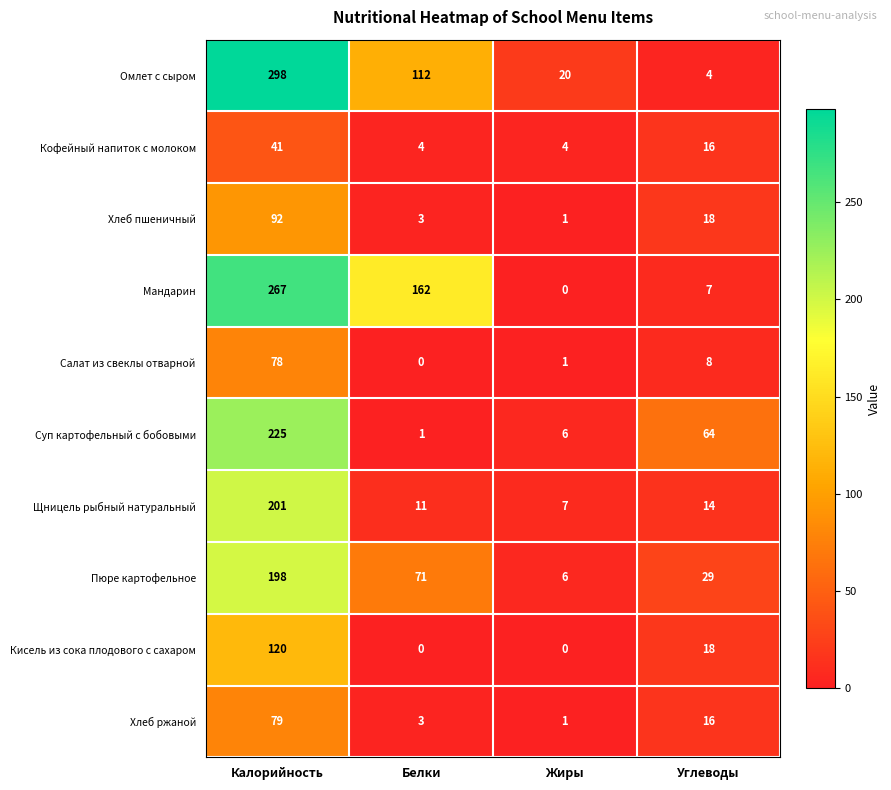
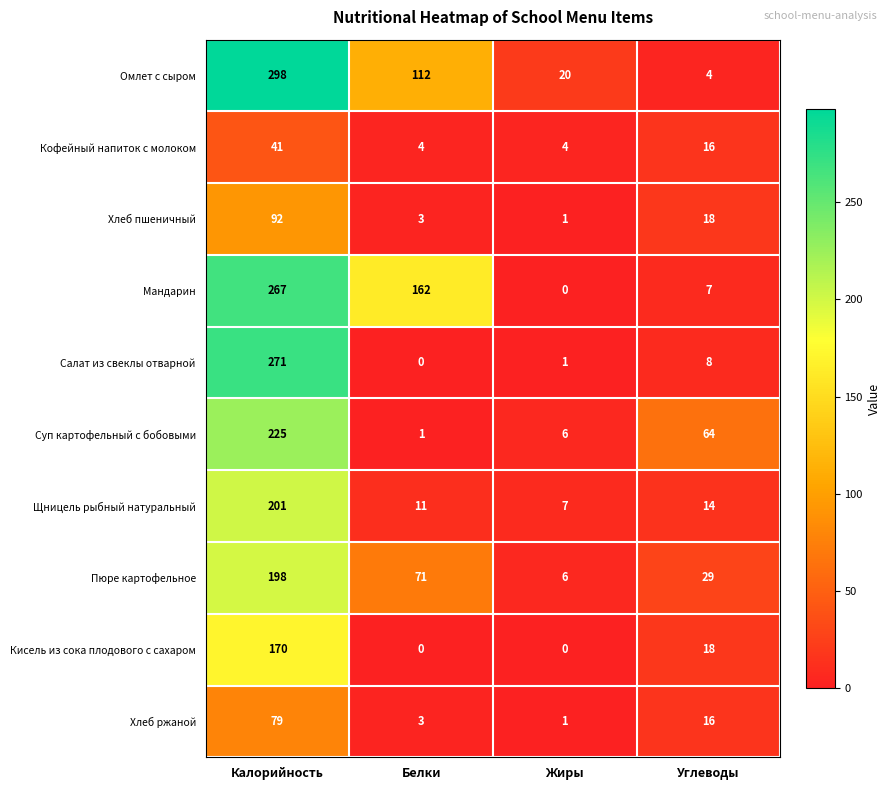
  {
    "Омлет с сыром": {
      "Калорийность": 298,
      "Белки": 112,
      "Жиры": 20,
      "Углеводы": 4
    },
    "Кофейный напиток с молоком": {
      "Калорийность": 41,
      "Белки": 4,
      "Жиры": 4,
      "Углеводы": 16
    },
    "Хлеб пшеничный": {
      "Калорийность": 92,
      "Белки": 3,
      "Жиры": 1,
      "Углеводы": 18
    },
    "Мандарин": {
      "Калорийность": 267,
      "Белки": 162,
      "Жиры": 0,
      "Углеводы": 7
    },
    "Салат из свеклы отварной": {
-     "Калорийность": 78,
+     "Калорийность": 271,
      "Белки": 0,
      "Жиры": 1,
      "Углеводы": 8
    },
    "Суп картофельный с бобовыми": {
      "Калорийность": 225,
      "Белки": 1,
      "Жиры": 6,
      "Углеводы": 64
    },
    "Щницель рыбный натуральный": {
      "Калорийность": 201,
      "Белки": 11,
      "Жиры": 7,
      "Углеводы": 14
    },
    "Пюре картофельное": {
      "Калорийность": 198,
      "Белки": 71,
      "Жиры": 6,
      "Углеводы": 29
    },
    "Кисель из сока плодового с сахаром": {
-     "Калорийность": 120,
+     "Калорийность": 170,
      "Белки": 0,
      "Жиры": 0,
      "Углеводы": 18
    },
    "Хлеб ржаной": {
      "Калорийность": 79,
      "Белки": 3,
      "Жиры": 1,
      "Углеводы": 16
    }
  }
